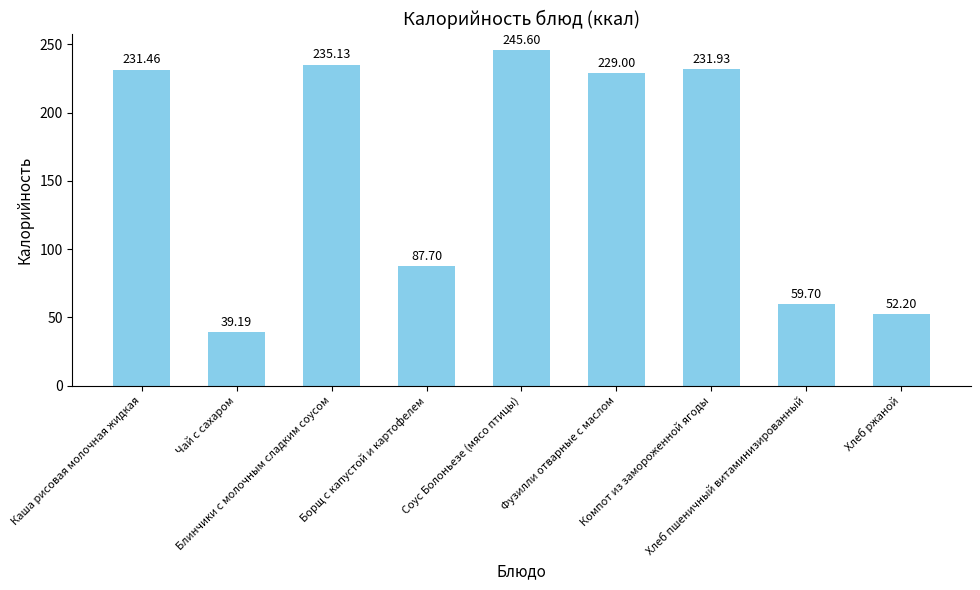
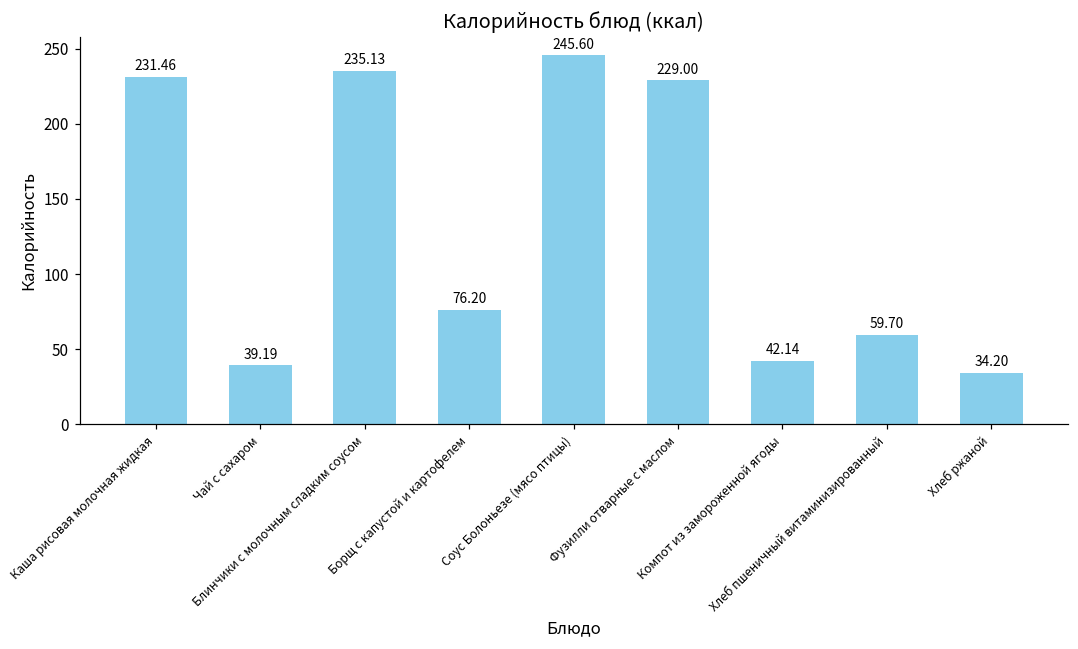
  {
    "Каша рисовая молочная жидкая": 231.46,
    "Чай с сахаром": 39.19,
    "Блинчики с молочным сладким соусом": 235.13,
-   "Борщ с капустой и картофелем": 87.70,
+   "Борщ с капустой и картофелем": 76.20,
    "Соус Болоньезе (мясо птицы)": 245.60,
    "Фузилли отварные с маслом": 229.00,
-   "Компот из замороженной ягоды": 231.93,
+   "Компот из замороженной ягоды": 42.14,
    "Хлеб пшеничный витаминизированный": 59.70,
-   "Хлеб ржаной": 52.20
+   "Хлеб ржаной": 34.20
  }
